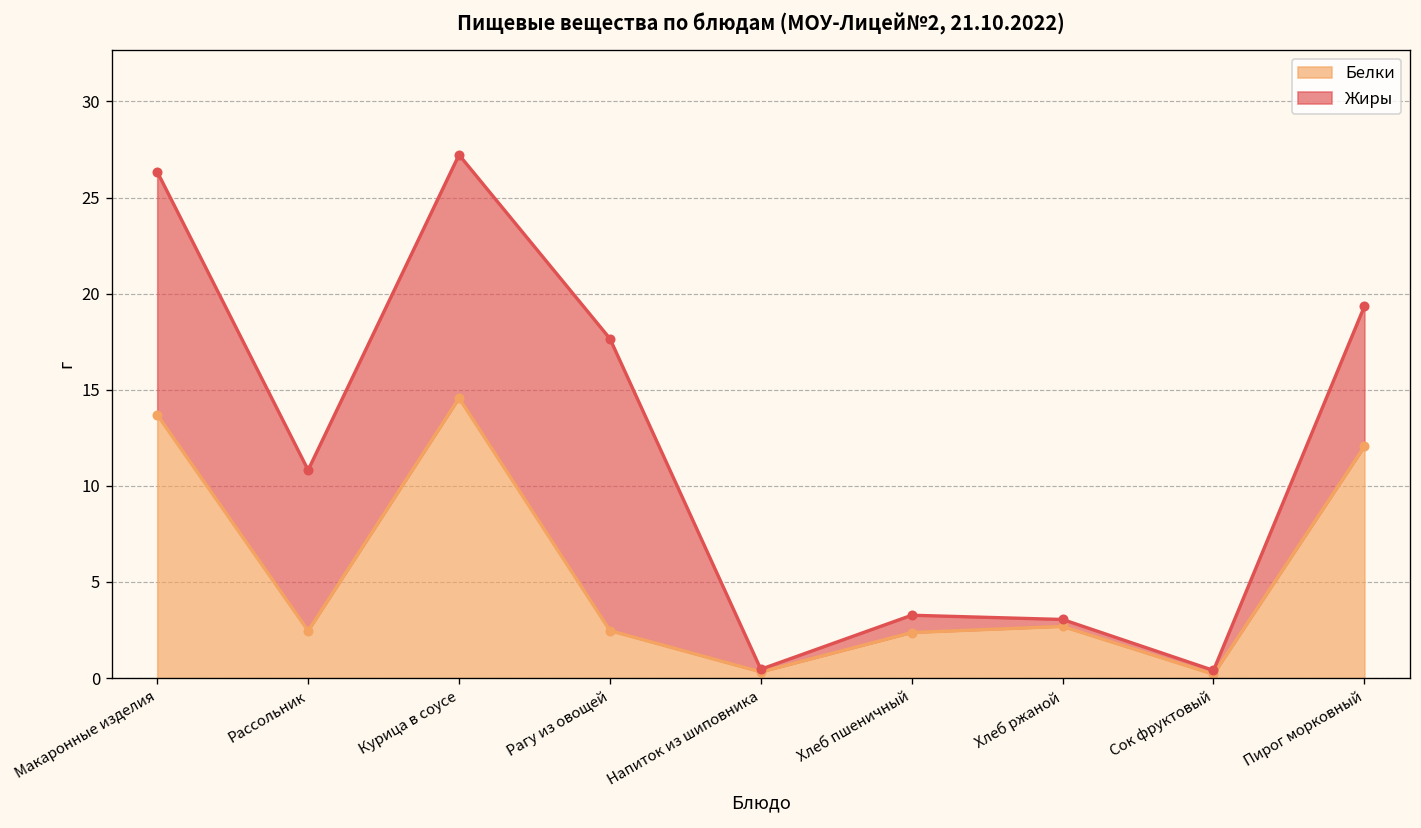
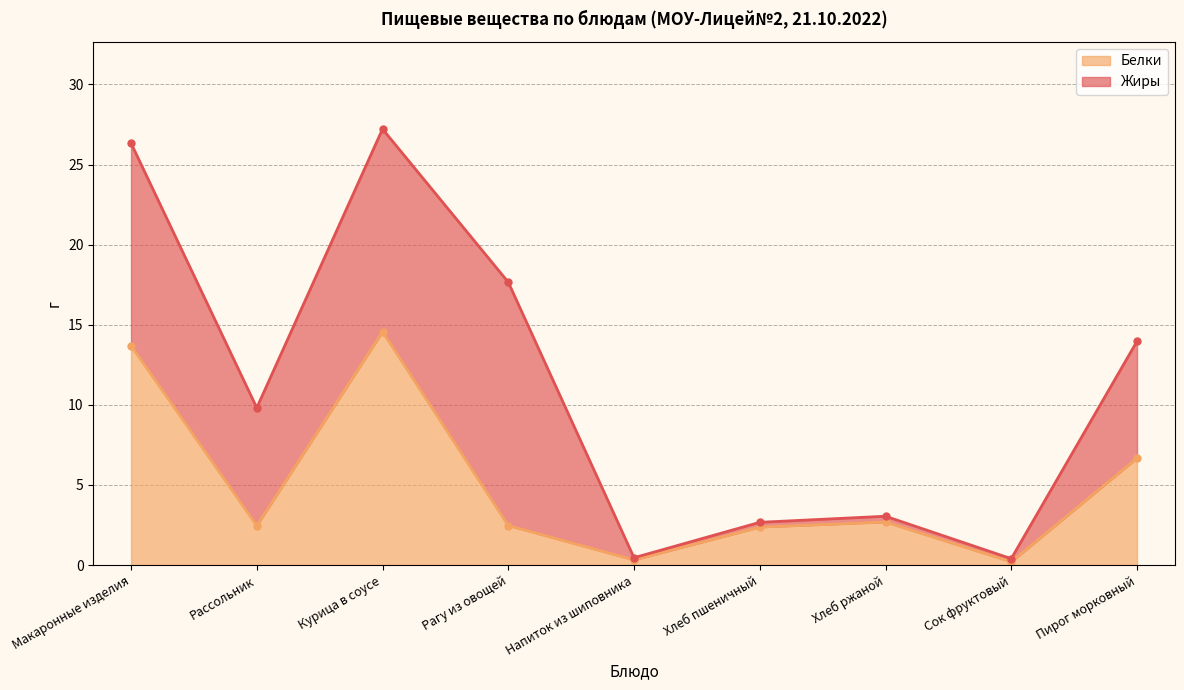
  {
    "Белки": {
      "Макаронные изделия": 13.7,
      "Рассольник": 2.5,
      "Курица в соусе": 14.6,
      "Рагу из овощей": 2.5,
      "Хлеб пшеничный": 2.4,
      "Хлеб ржаной": 2.7,
      "Сок фруктовый": 0.2,
-     "Пирог морковный": 12.1
+     "Пирог морковный": 6.7
    },
    "Жиры": {
      "Макаронные изделия": 12.6,
-     "Рассольник": 8.4,
+     "Рассольник": 7.4,
      "Курица в соусе": 12.6,
      "Рагу из овощей": 15.2,
-     "Хлеб пшеничный": 0.9,
+     "Хлеб пшеничный": 0.3,
      "Хлеб ржаной": 0.4,
      "Сок фруктовый": 0.2,
      "Пирог морковный": 7.3
    }
  }
